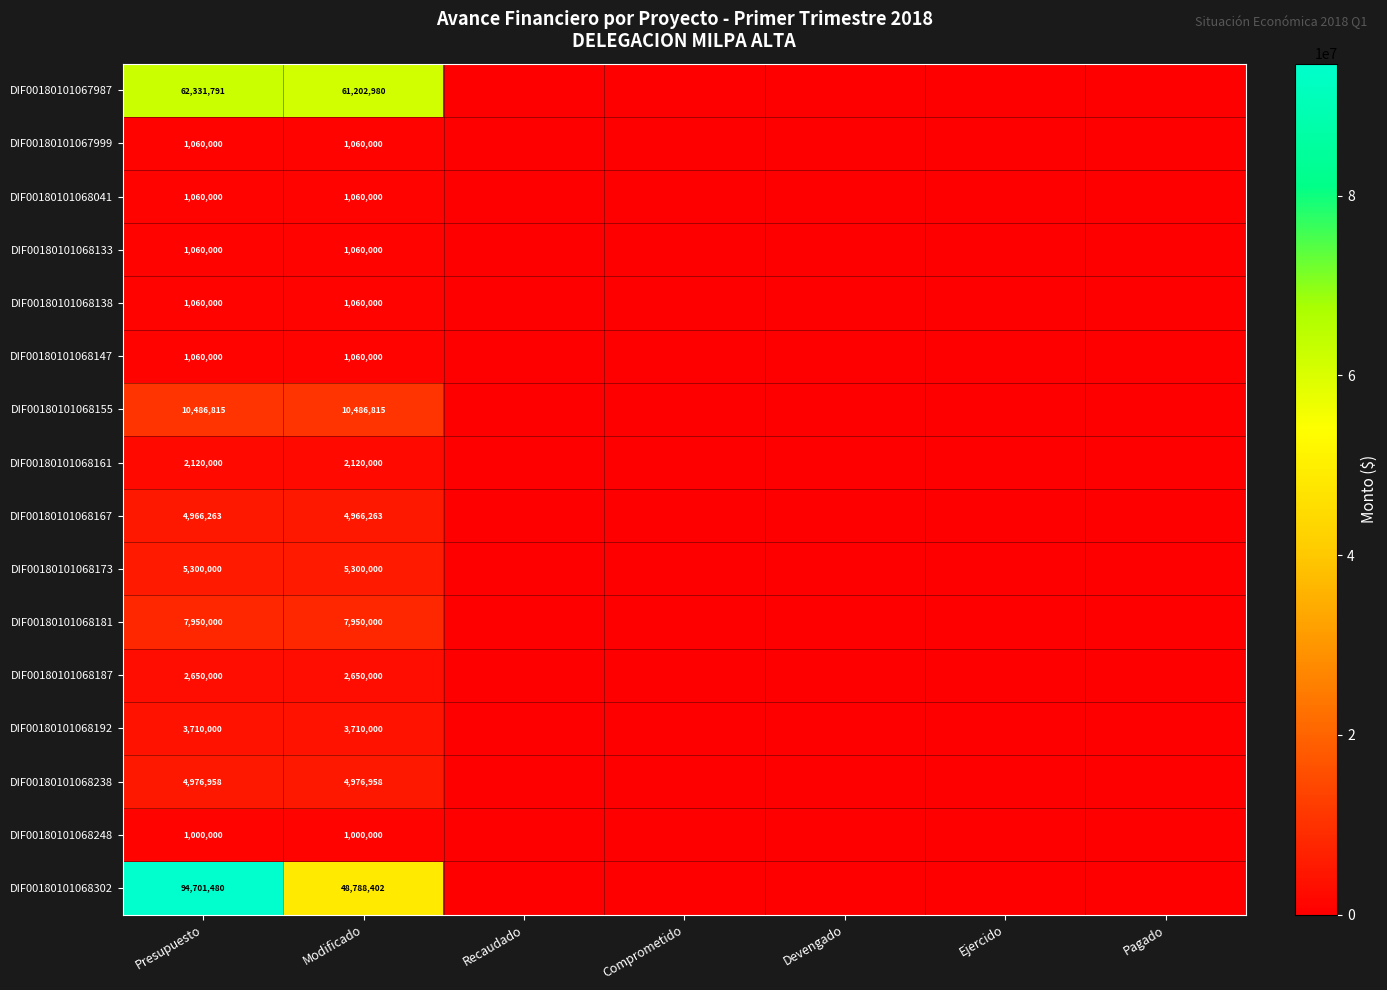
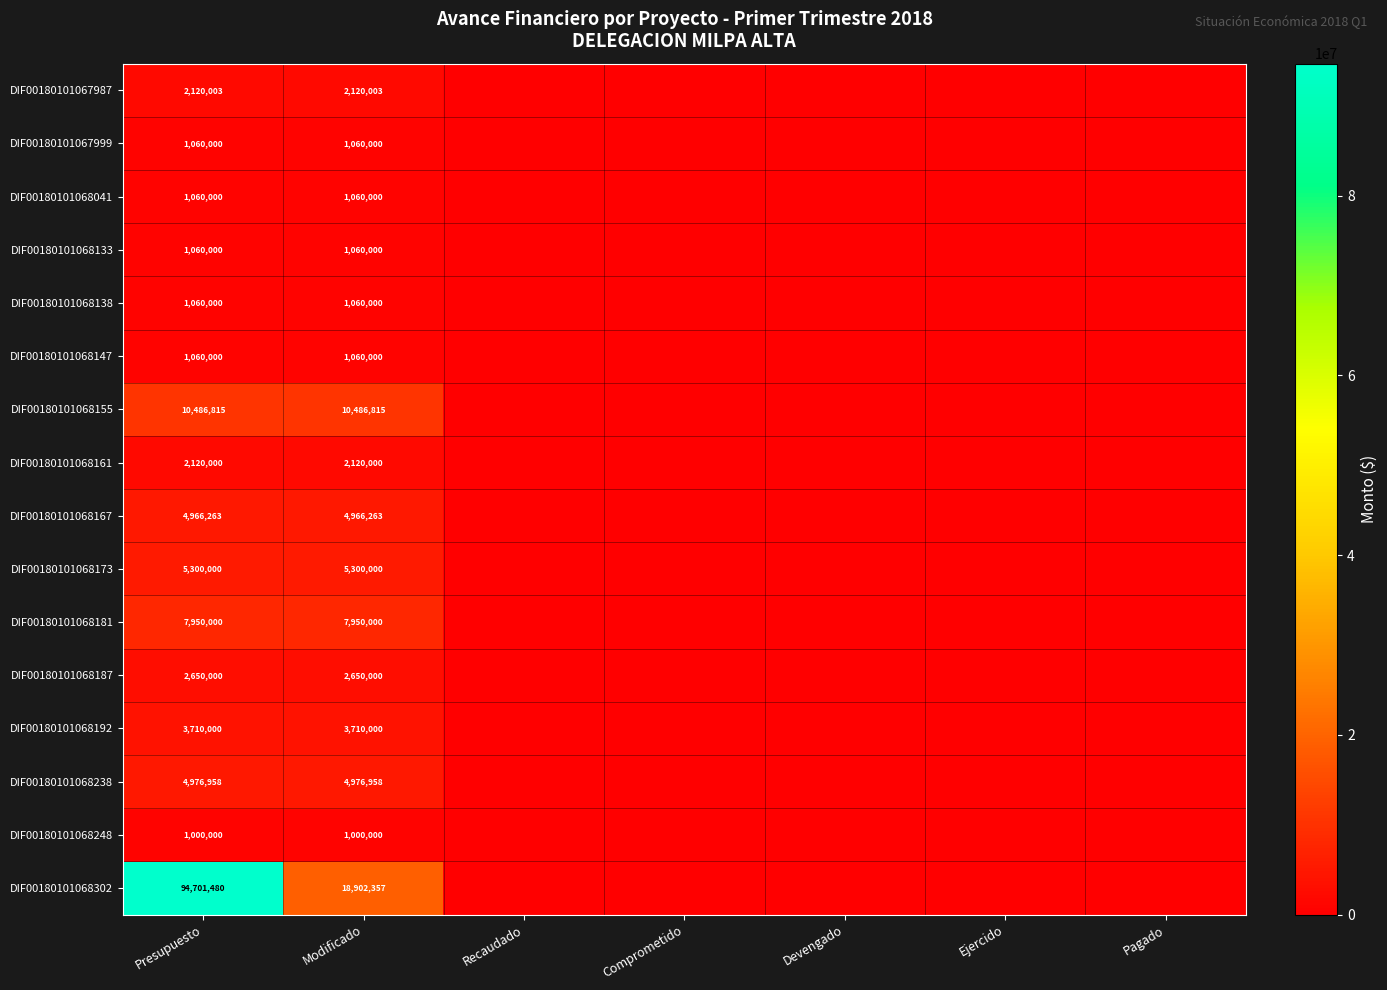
  {
    "DIF00180101067987": {
-     "Presupuesto": "62,331,791",
-     "Modificado": "61,202,980"
+     "Presupuesto": "2,120,003",
+     "Modificado": "2,120,003"
    },
    "DIF00180101067999": {
      "Presupuesto": "1,060,000",
      "Modificado": "1,060,000"
    },
    "DIF00180101068041": {
      "Presupuesto": "1,060,000",
      "Modificado": "1,060,000"
    },
    "DIF00180101068133": {
      "Presupuesto": "1,060,000",
      "Modificado": "1,060,000"
    },
    "DIF00180101068138": {
      "Presupuesto": "1,060,000",
      "Modificado": "1,060,000"
    },
    "DIF00180101068147": {
      "Presupuesto": "1,060,000",
      "Modificado": "1,060,000"
    },
    "DIF00180101068155": {
      "Presupuesto": "10,486,815",
      "Modificado": "10,486,815"
    },
    "DIF00180101068161": {
      "Presupuesto": "2,120,000",
      "Modificado": "2,120,000"
    },
    "DIF00180101068167": {
      "Presupuesto": "4,966,263",
      "Modificado": "4,966,263"
    },
    "DIF00180101068173": {
      "Presupuesto": "5,300,000",
      "Modificado": "5,300,000"
    },
    "DIF00180101068181": {
      "Presupuesto": "7,950,000",
      "Modificado": "7,950,000"
    },
    "DIF00180101068187": {
      "Presupuesto": "2,650,000",
      "Modificado": "2,650,000"
    },
    "DIF00180101068192": {
      "Presupuesto": "3,710,000",
      "Modificado": "3,710,000"
    },
    "DIF00180101068238": {
      "Presupuesto": "4,976,958",
      "Modificado": "4,976,958"
    },
    "DIF00180101068248": {
      "Presupuesto": "1,000,000",
      "Modificado": "1,000,000"
    },
    "DIF00180101068302": {
      "Presupuesto": "94,701,480",
-     "Modificado": "48,788,402"
+     "Modificado": "18,902,357"
    }
  }
